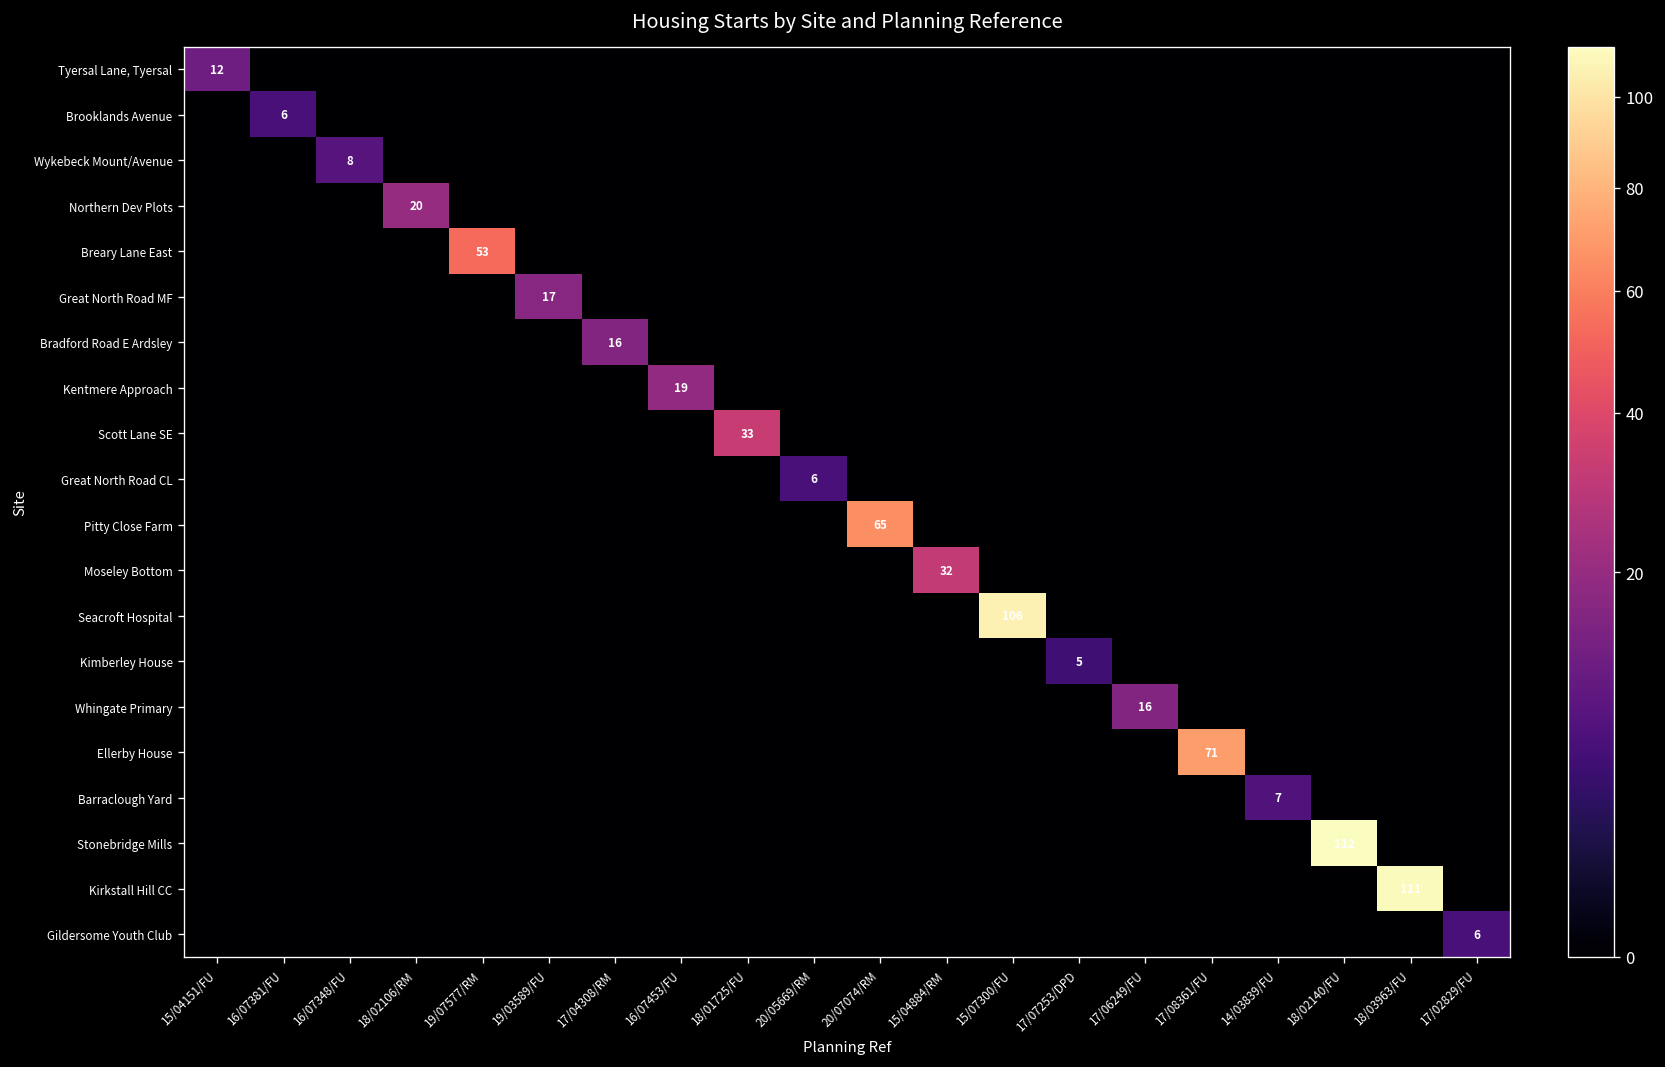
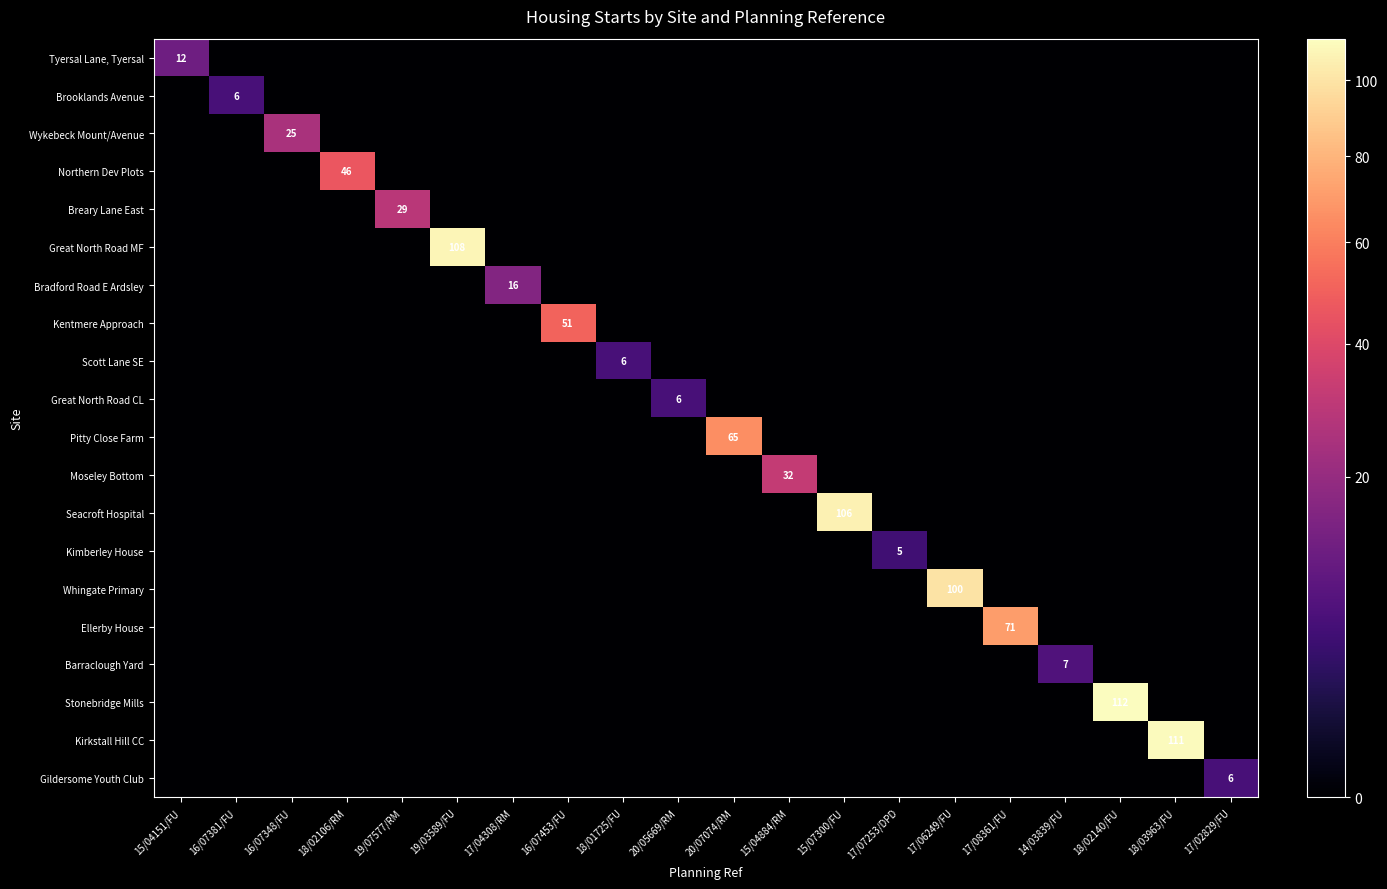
  {
    "Tyersal Lane, Tyersal": {
      "15/04151/FU": 12
    },
    "Brooklands Avenue": {
      "16/07381/FU": 6
    },
    "Wykebeck Mount/Avenue": {
-     "16/07348/FU": 8
+     "16/07348/FU": 25
    },
    "Northern Dev Plots": {
-     "18/02106/RM": 20
+     "18/02106/RM": 46
    },
    "Breary Lane East": {
-     "19/07577/RM": 53
+     "19/07577/RM": 29
    },
    "Great North Road MF": {
-     "19/03589/FU": 17
+     "19/03589/FU": 108
    },
    "Bradford Road E Ardsley": {
      "17/04308/RM": 16
    },
    "Kentmere Approach": {
-     "16/07453/FU": 19
+     "16/07453/FU": 51
    },
    "Scott Lane SE": {
-     "18/01725/FU": 33
+     "18/01725/FU": 6
    },
    "Great North Road CL": {
      "20/05669/RM": 6
    },
    "Pitty Close Farm": {
      "20/07074/RM": 65
    },
    "Moseley Bottom": {
      "15/04884/RM": 32
    },
    "Seacroft Hospital": {
      "15/07300/FU": 106
    },
    "Kimberley House": {
      "17/07253/DPD": 5
    },
    "Whingate Primary": {
-     "17/06249/FU": 16
+     "17/06249/FU": 100
    },
    "Ellerby House": {
      "17/08361/FU": 71
    },
    "Barraclough Yard": {
      "14/03839/FU": 7
    },
    "Stonebridge Mills": {
      "18/02140/FU": 112
    },
    "Kirkstall Hill CC": {
      "18/03963/FU": 111
    },
    "Gildersome Youth Club": {
      "17/02829/FU": 6
    }
  }
